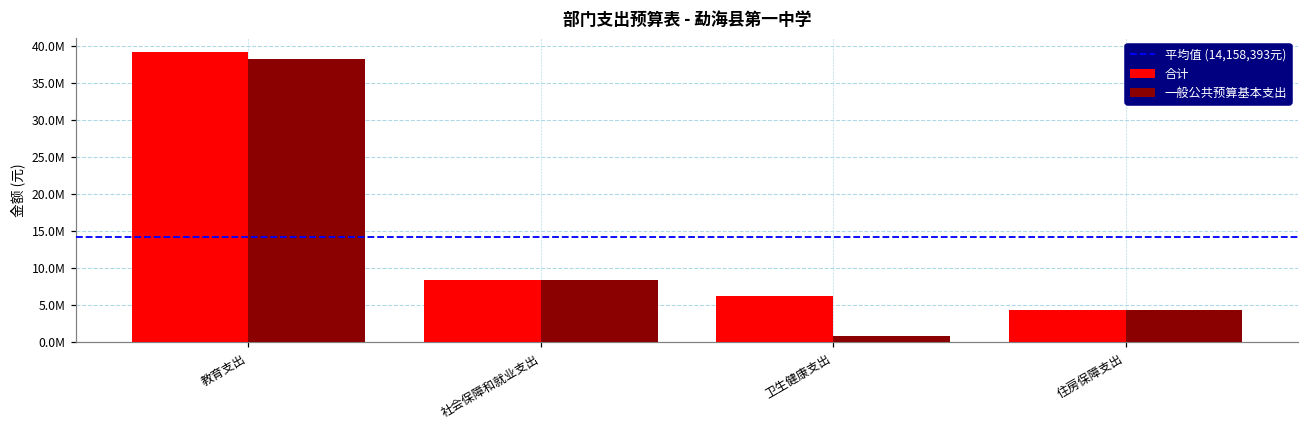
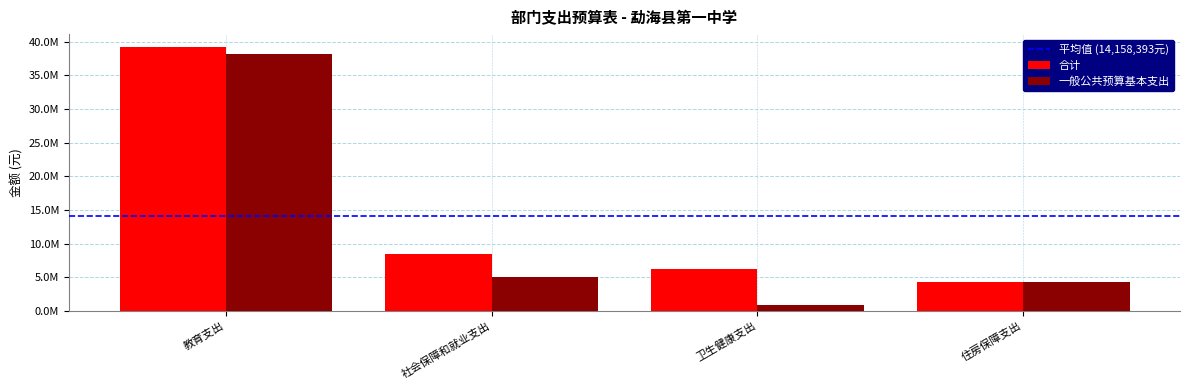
  {
    "合计": {
      "教育支出": 39000000,
      "社会保障和就业支出": 8000000,
      "卫生健康支出": 6000000,
      "住房保障支出": 4000000
    },
    "一般公共预算基本支出": {
      "教育支出": 38000000,
-     "社会保障和就业支出": 8000000,
+     "社会保障和就业支出": 5000000,
      "卫生健康支出": 1000000,
      "住房保障支出": 4000000
    }
  }
